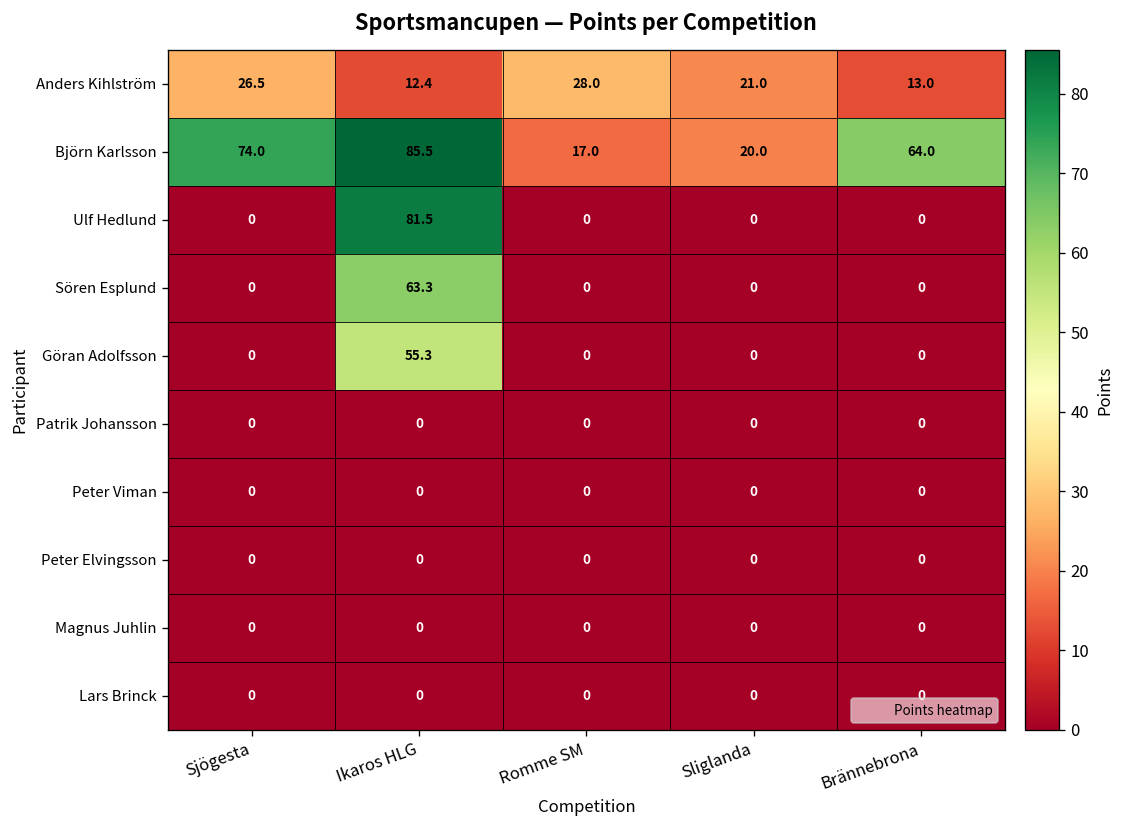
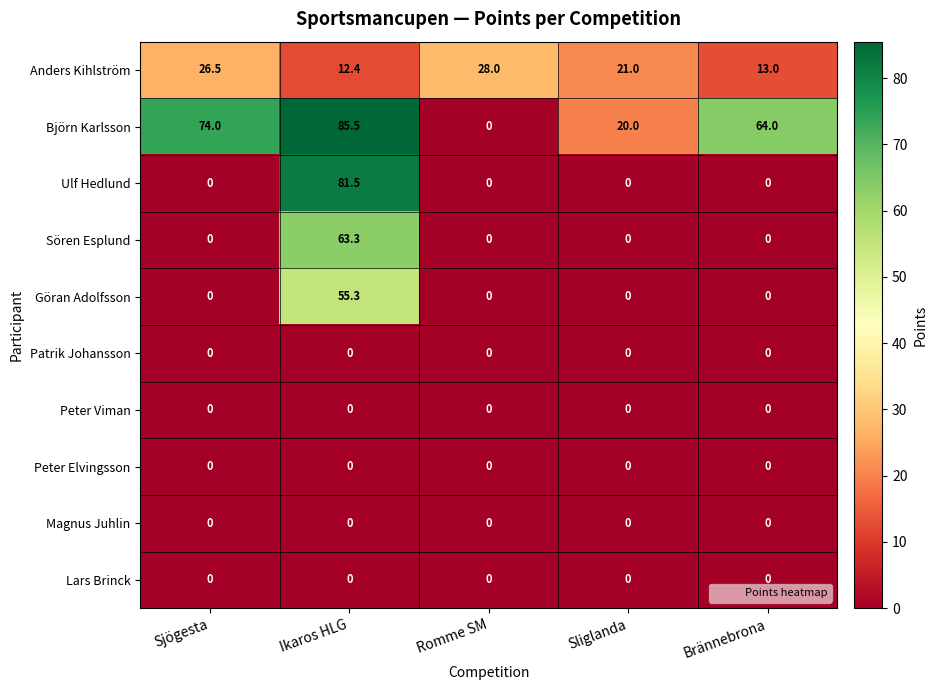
  {
    "Anders Kihlström": {
      "Sjögesta": 26.5,
      "Ikaros HLG": 12.4,
      "Romme SM": 28.0,
      "Sliglanda": 21.0,
      "Brännebrona": 13.0
    },
    "Björn Karlsson": {
      "Sjögesta": 74.0,
      "Ikaros HLG": 85.5,
-     "Romme SM": 17.0,
+     "Romme SM": 0,
      "Sliglanda": 20.0,
      "Brännebrona": 64.0
    },
    "Ulf Hedlund": {
      "Sjögesta": 0,
      "Ikaros HLG": 81.5,
      "Romme SM": 0,
      "Sliglanda": 0,
      "Brännebrona": 0
    },
    "Sören Esplund": {
      "Sjögesta": 0,
      "Ikaros HLG": 63.3,
      "Romme SM": 0,
      "Sliglanda": 0,
      "Brännebrona": 0
    },
    "Göran Adolfsson": {
      "Sjögesta": 0,
      "Ikaros HLG": 55.3,
      "Romme SM": 0,
      "Sliglanda": 0,
      "Brännebrona": 0
    },
    "Patrik Johansson": {
      "Sjögesta": 0,
      "Ikaros HLG": 0,
      "Romme SM": 0,
      "Sliglanda": 0,
      "Brännebrona": 0
    },
    "Peter Viman": {
      "Sjögesta": 0,
      "Ikaros HLG": 0,
      "Romme SM": 0,
      "Sliglanda": 0,
      "Brännebrona": 0
    },
    "Peter Elvingsson": {
      "Sjögesta": 0,
      "Ikaros HLG": 0,
      "Romme SM": 0,
      "Sliglanda": 0,
      "Brännebrona": 0
    },
    "Magnus Juhlin": {
      "Sjögesta": 0,
      "Ikaros HLG": 0,
      "Romme SM": 0,
      "Sliglanda": 0,
      "Brännebrona": 0
    },
    "Lars Brinck": {
      "Sjögesta": 0,
      "Ikaros HLG": 0,
      "Romme SM": 0,
      "Sliglanda": 0
    }
  }
